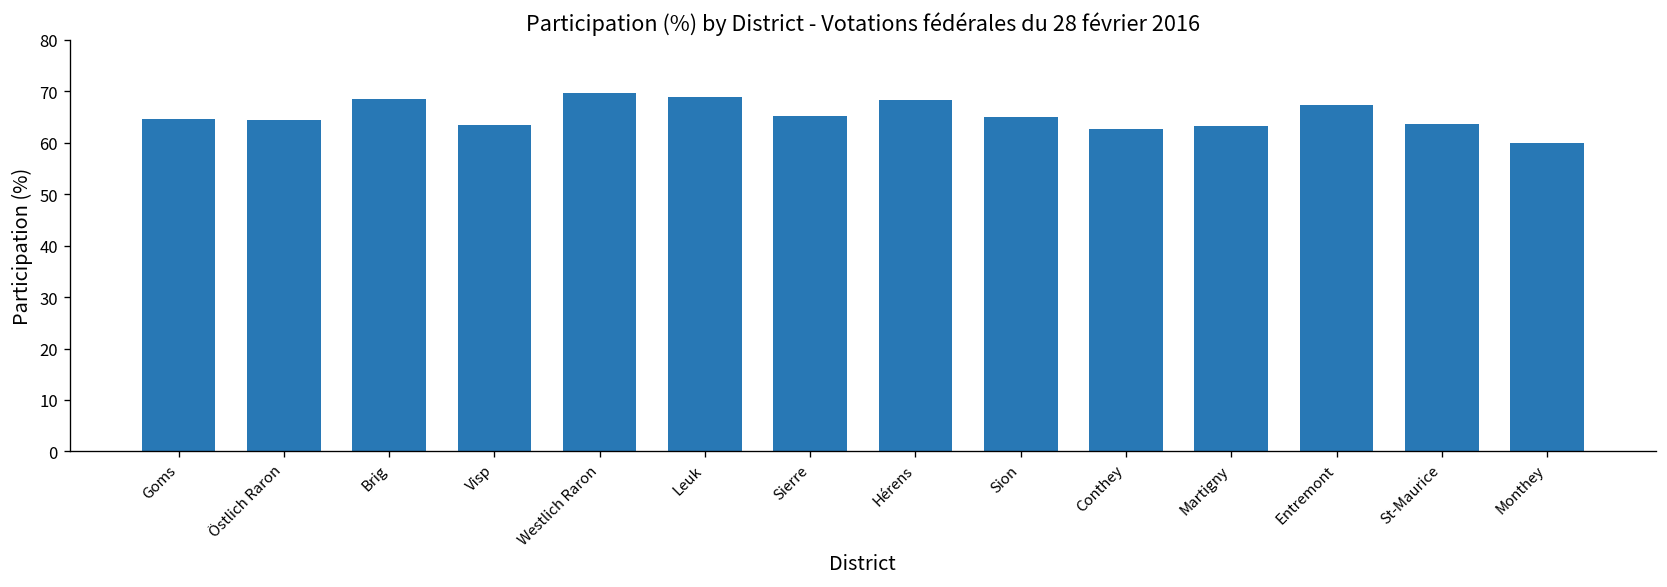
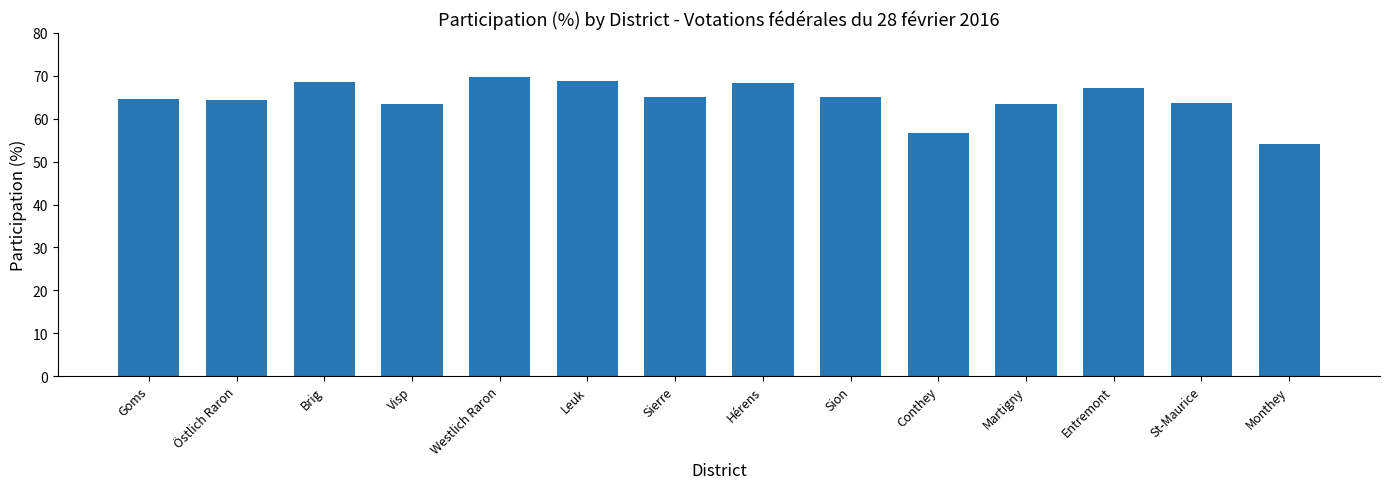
  {
    "Goms": 65,
    "Östlich Raron": 64,
    "Brig": 69,
    "Visp": 63,
    "Westlich Raron": 70,
    "Leuk": 69,
    "Sierre": 65,
    "Hérens": 68,
    "Sion": 65,
-   "Conthey": 63,
+   "Conthey": 57,
    "Martigny": 63,
    "Entremont": 67,
    "St-Maurice": 64,
-   "Monthey": 60
+   "Monthey": 54
  }
